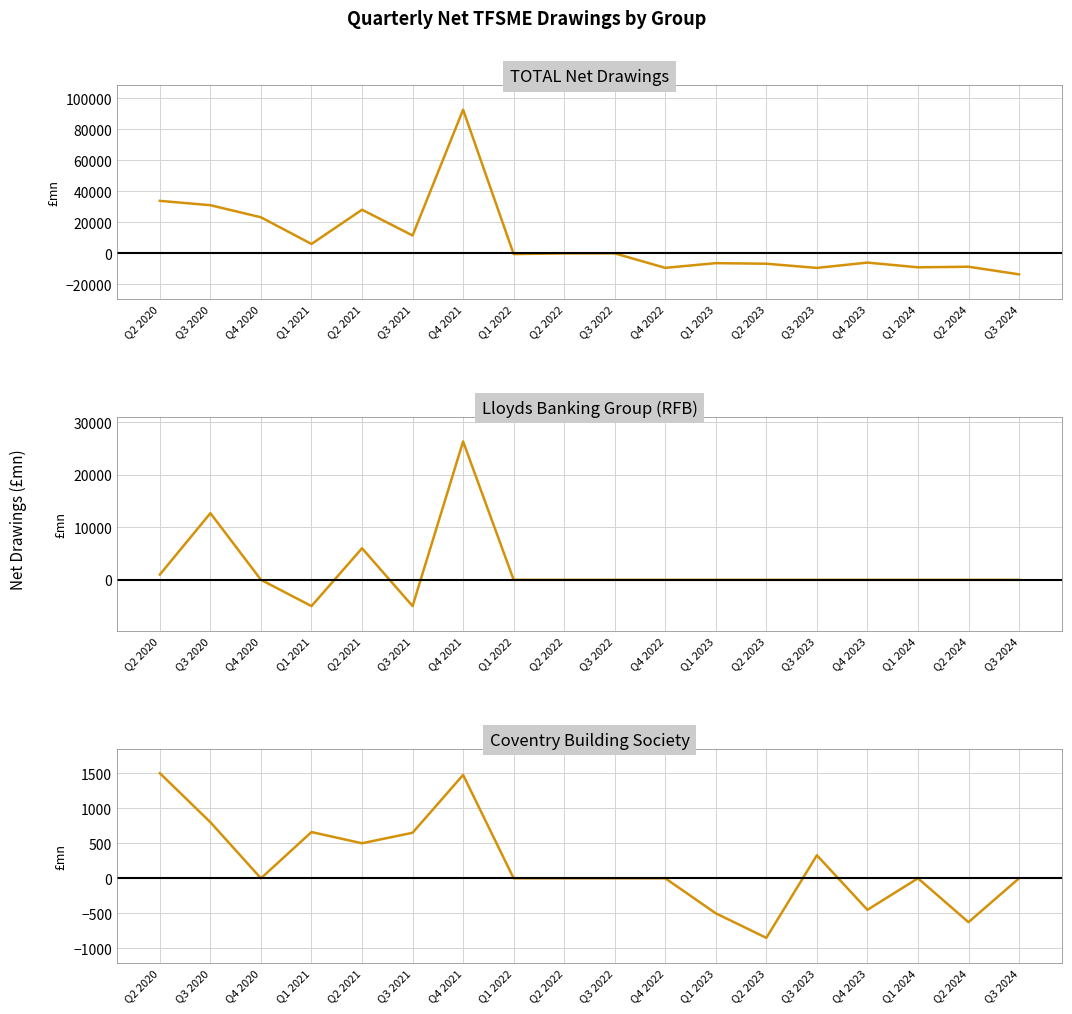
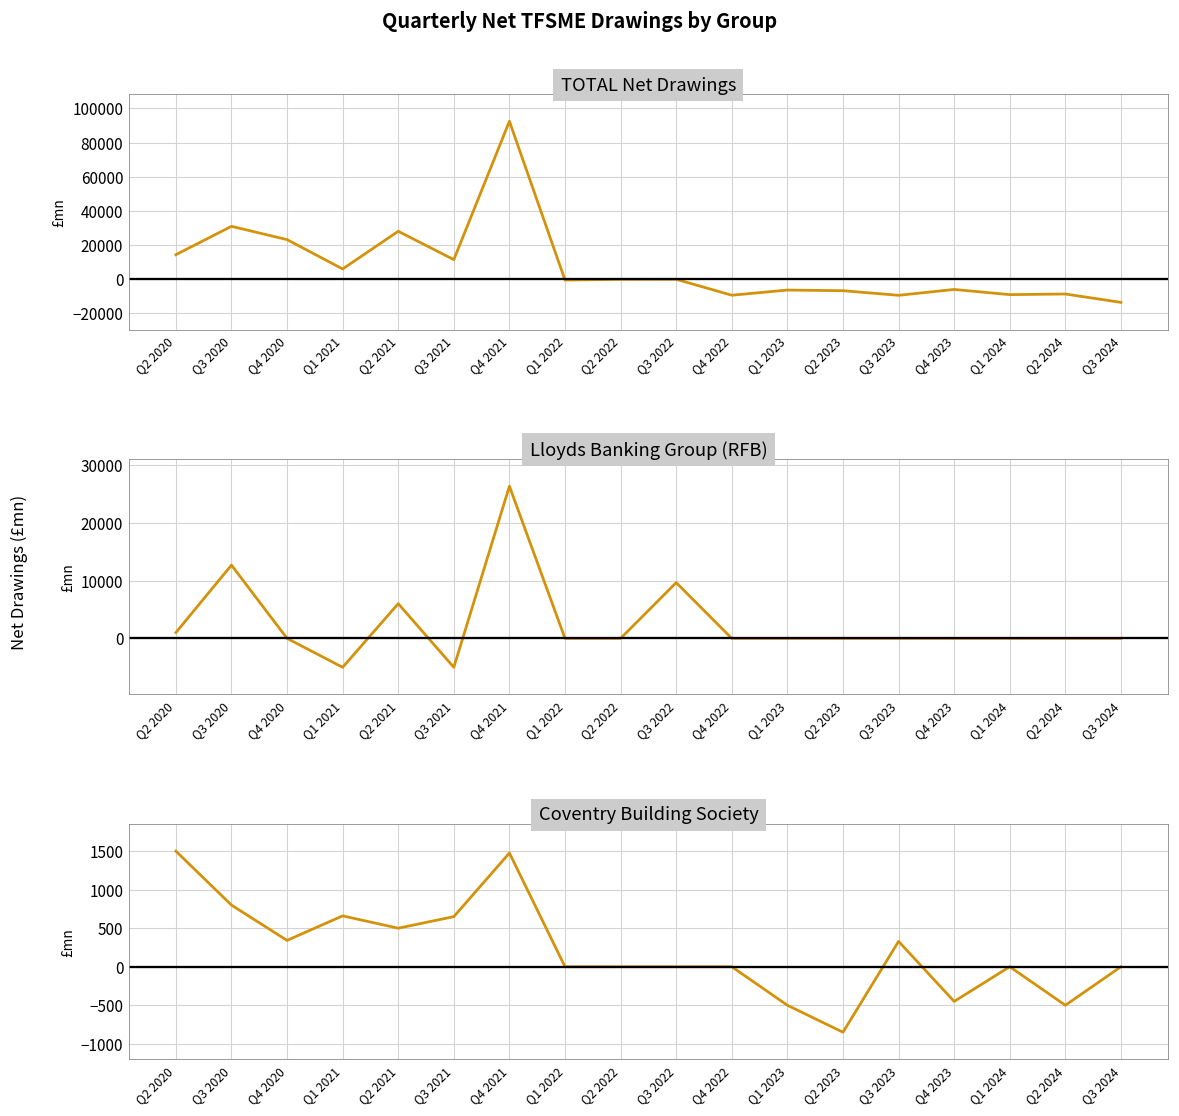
  {
    "TOTAL Net Drawings": {
-     "Q2 2020": 34000,
+     "Q2 2020": 14000,
      "Q3 2020": 31000,
      "Q4 2020": 23000,
      "Q1 2021": 6000,
      "Q2 2021": 28000,
      "Q3 2021": 11000,
      "Q4 2021": 92000,
      "Q1 2022": -1000,
      "Q2 2022": 0,
      "Q3 2022": 0,
      "Q4 2022": -10000,
      "Q1 2023": -6000,
      "Q2 2023": -7000,
      "Q3 2023": -10000,
      "Q4 2023": -6000,
      "Q1 2024": -9000,
      "Q2 2024": -9000,
      "Q3 2024": -14000
    },
    "Lloyds Banking Group (RFB)": {
      "Q2 2020": 1000,
      "Q3 2020": 13000,
      "Q4 2020": 0,
      "Q1 2021": -5000,
      "Q2 2021": 6000,
      "Q3 2021": -5000,
      "Q4 2021": 26000,
      "Q1 2022": 0,
      "Q2 2022": 0,
-     "Q3 2022": 0,
+     "Q3 2022": 10000,
      "Q4 2022": 0,
      "Q1 2023": 0,
      "Q2 2023": 0,
      "Q3 2023": 0,
      "Q4 2023": 0,
      "Q1 2024": 0,
      "Q2 2024": 0,
      "Q3 2024": 0
    },
    "Coventry Building Society": {
      "Q2 2020": 1500,
      "Q3 2020": 800,
-     "Q4 2020": 0,
+     "Q4 2020": 300,
      "Q1 2021": 700,
      "Q2 2021": 500,
      "Q3 2021": 700,
      "Q4 2021": 1500,
      "Q1 2022": 0,
      "Q2 2022": 0,
      "Q3 2022": 0,
      "Q4 2022": 0,
      "Q1 2023": -500,
      "Q2 2023": -900,
      "Q3 2023": 300,
      "Q4 2023": -500,
      "Q1 2024": 0,
-     "Q2 2024": -600,
+     "Q2 2024": -500,
      "Q3 2024": 0
    }
  }
